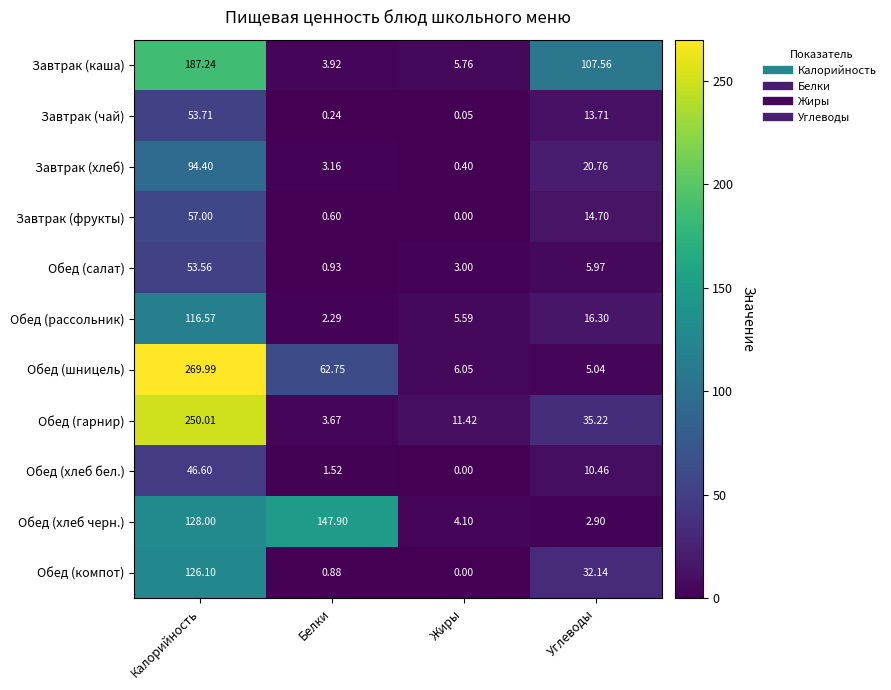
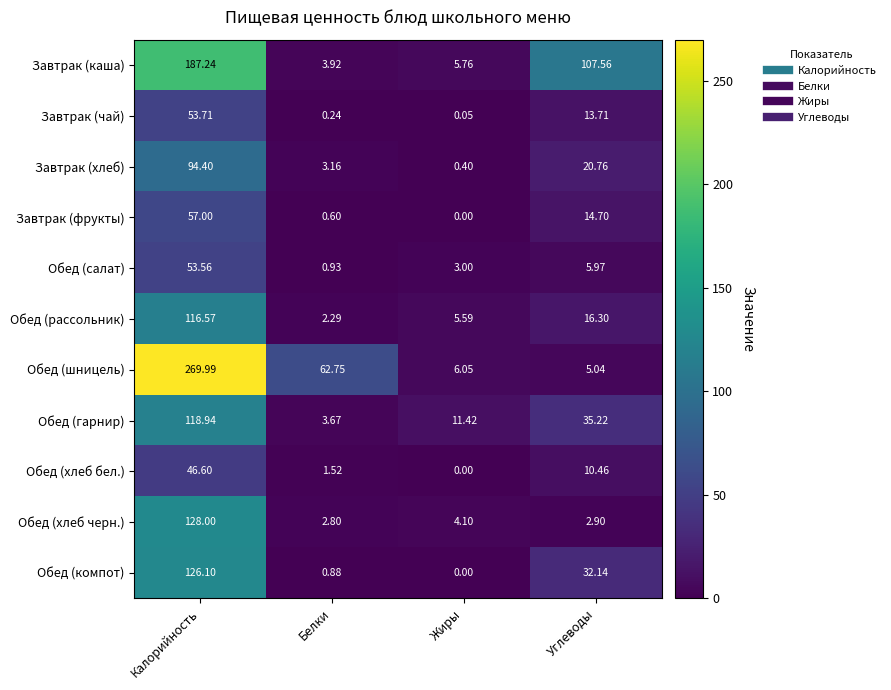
  {
    "Завтрак (каша)": {
      "Калорийность": 187.24,
      "Белки": 3.92,
      "Жиры": 5.76,
      "Углеводы": 107.56
    },
    "Завтрак (чай)": {
      "Калорийность": 53.71,
      "Белки": 0.24,
      "Жиры": 0.05,
      "Углеводы": 13.71
    },
    "Завтрак (хлеб)": {
      "Калорийность": 94.40,
      "Белки": 3.16,
      "Жиры": 0.40,
      "Углеводы": 20.76
    },
    "Завтрак (фрукты)": {
      "Калорийность": 57.00,
      "Белки": 0.60,
      "Жиры": 0.00,
      "Углеводы": 14.70
    },
    "Обед (салат)": {
      "Калорийность": 53.56,
      "Белки": 0.93,
      "Жиры": 3.00,
      "Углеводы": 5.97
    },
    "Обед (рассольник)": {
      "Калорийность": 116.57,
      "Белки": 2.29,
      "Жиры": 5.59,
      "Углеводы": 16.30
    },
    "Обед (шницель)": {
      "Калорийность": 269.99,
      "Белки": 62.75,
      "Жиры": 6.05,
      "Углеводы": 5.04
    },
    "Обед (гарнир)": {
-     "Калорийность": 250.01,
+     "Калорийность": 118.94,
      "Белки": 3.67,
      "Жиры": 11.42,
      "Углеводы": 35.22
    },
    "Обед (хлеб бел.)": {
      "Калорийность": 46.60,
      "Белки": 1.52,
      "Жиры": 0.00,
      "Углеводы": 10.46
    },
    "Обед (хлеб черн.)": {
      "Калорийность": 128.00,
-     "Белки": 147.90,
+     "Белки": 2.80,
      "Жиры": 4.10,
      "Углеводы": 2.90
    },
    "Обед (компот)": {
      "Калорийность": 126.10,
      "Белки": 0.88,
      "Жиры": 0.00,
      "Углеводы": 32.14
    }
  }
